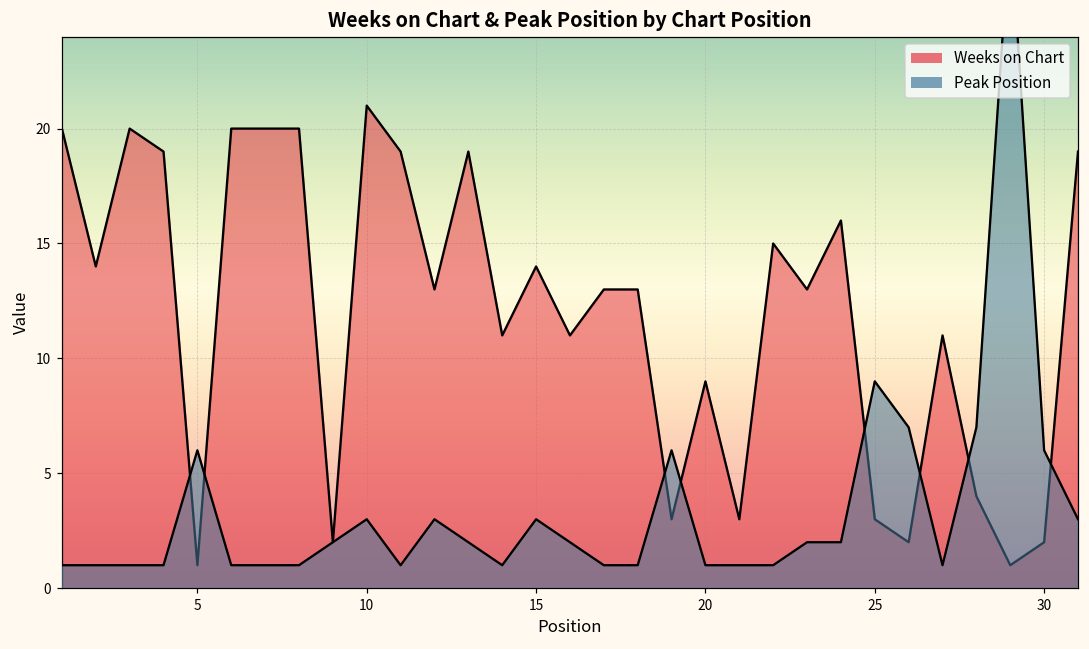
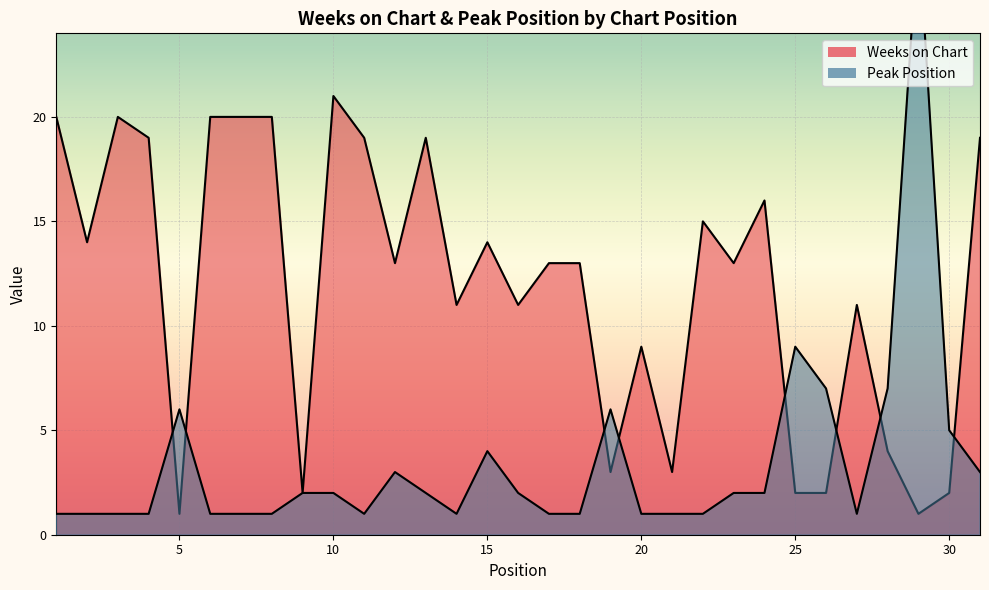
  {
    "Weeks on Chart": {
      "5": 1,
      "10": 21,
      "15": 14,
      "20": 9,
-     "25": 3,
+     "25": 2,
      "30": 2
    },
    "Peak Position": {
      "5": 6,
-     "10": 3,
-     "15": 3,
+     "10": 2,
+     "15": 4,
      "20": 1,
      "25": 9,
-     "30": 6
+     "30": 5
    }
  }
